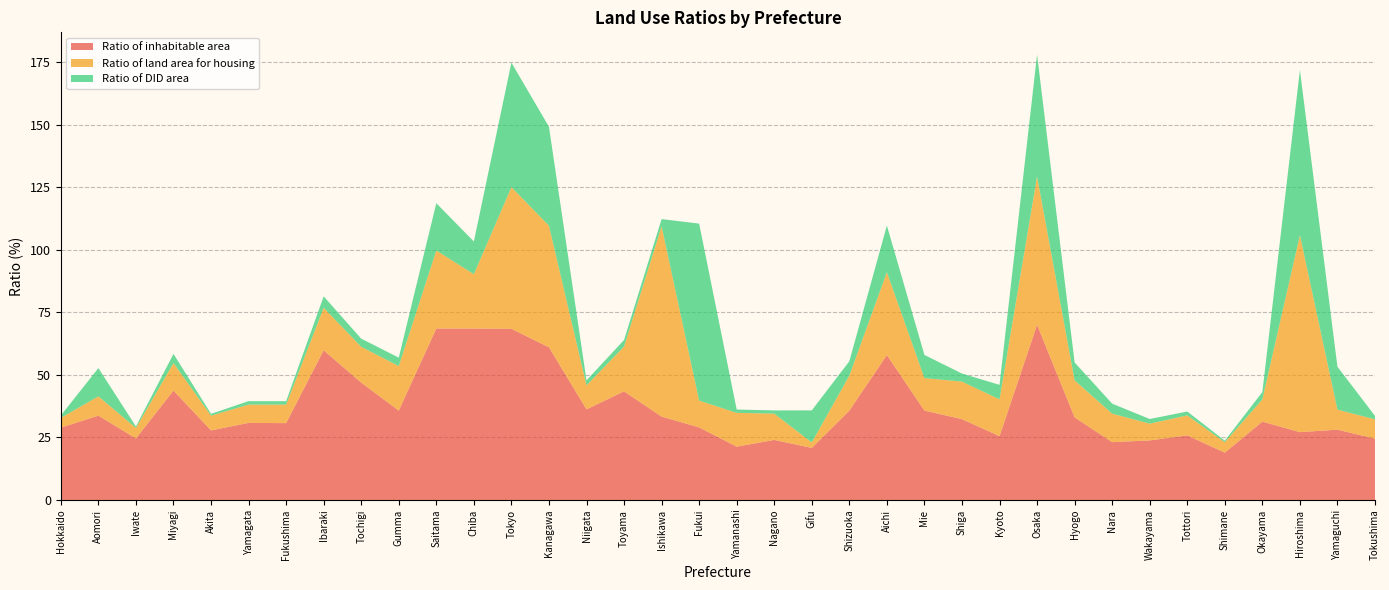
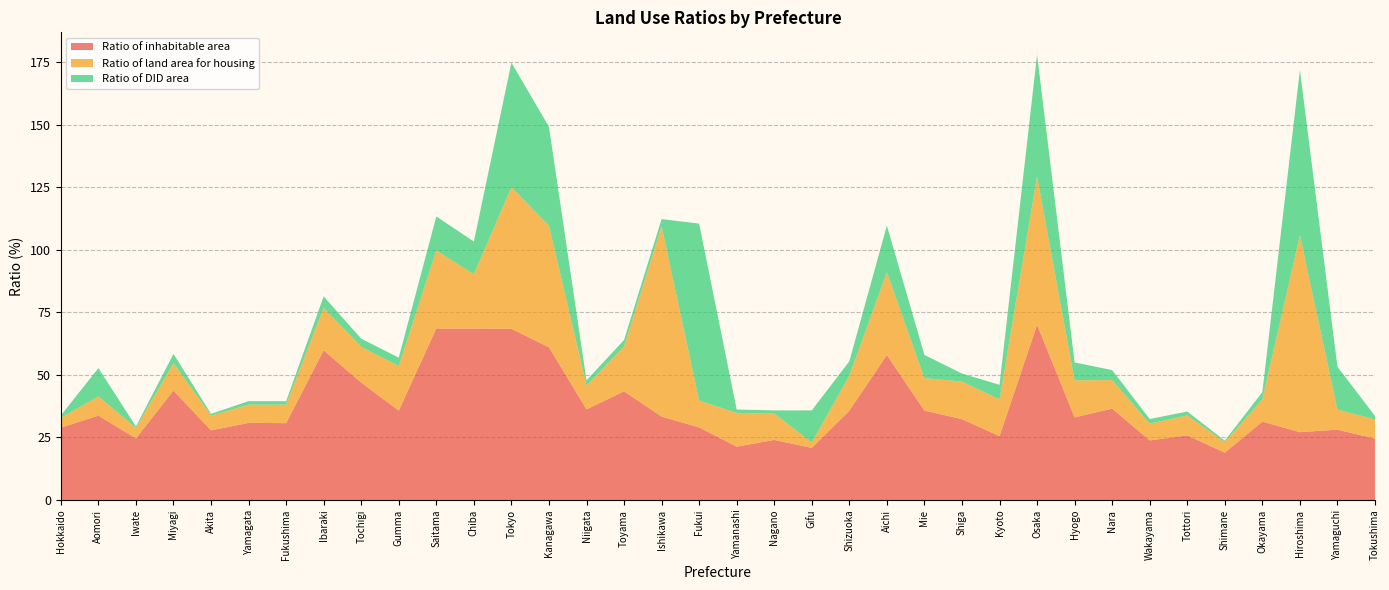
  {
    "Ratio of inhabitable area": {
      "Hokkaido": 29,
      "Aomori": 34,
      "Iwate": 25,
      "Miyagi": 44,
      "Akita": 28,
      "Yamagata": 31,
      "Fukushima": 31,
      "Ibaraki": 60,
      "Tochigi": 47,
      "Gumma": 36,
      "Saitama": 69,
      "Chiba": 69,
      "Tokyo": 68,
      "Kanagawa": 61,
      "Niigata": 36,
      "Toyama": 43,
      "Ishikawa": 33,
      "Fukui": 29,
      "Yamanashi": 21,
      "Nagano": 24,
      "Gifu": 21,
      "Shizuoka": 36,
      "Aichi": 58,
      "Mie": 36,
      "Shiga": 32,
      "Kyoto": 26,
      "Osaka": 70,
      "Hyogo": 33,
-     "Nara": 23,
+     "Nara": 37,
      "Wakayama": 24,
      "Tottori": 26,
      "Shimane": 19,
      "Okayama": 31,
      "Hiroshima": 27,
      "Yamaguchi": 28,
      "Tokushima": 25
    },
    "Ratio of land area for housing": {
      "Aomori": 8,
      "Miyagi": 11,
      "Yamagata": 7,
      "Fukushima": 7,
      "Ibaraki": 17,
      "Tochigi": 14,
      "Gumma": 18,
      "Saitama": 31,
      "Chiba": 22,
      "Tokyo": 57,
      "Kanagawa": 49,
      "Niigata": 10,
      "Toyama": 18,
      "Ishikawa": 76,
      "Fukui": 11,
      "Yamanashi": 13,
      "Nagano": 11,
      "Gifu": 2,
      "Shizuoka": 14,
      "Aichi": 33,
      "Mie": 13,
      "Shiga": 15,
      "Kyoto": 15,
      "Osaka": 59,
      "Hyogo": 15,
      "Nara": 11,
      "Wakayama": 7,
      "Tottori": 8,
      "Okayama": 9,
      "Hiroshima": 79,
      "Yamaguchi": 8,
      "Tokushima": 8
    },
    "Ratio of DID area": {
      "Aomori": 11,
      "Miyagi": 4,
      "Yamagata": 1,
      "Fukushima": 1,
      "Ibaraki": 5,
      "Tochigi": 3,
      "Gumma": 3,
-     "Saitama": 19,
+     "Saitama": 14,
      "Chiba": 13,
      "Tokyo": 50,
      "Kanagawa": 40,
      "Niigata": 2,
      "Toyama": 3,
      "Ishikawa": 3,
      "Fukui": 71,
      "Yamanashi": 1,
      "Nagano": 1,
      "Gifu": 13,
      "Shizuoka": 6,
      "Aichi": 19,
      "Mie": 9,
      "Shiga": 3,
      "Kyoto": 6,
      "Osaka": 49,
      "Hyogo": 7,
      "Nara": 4,
      "Wakayama": 2,
      "Tottori": 2,
      "Okayama": 3,
      "Hiroshima": 66,
      "Yamaguchi": 17,
      "Tokushima": 1
    }
  }
